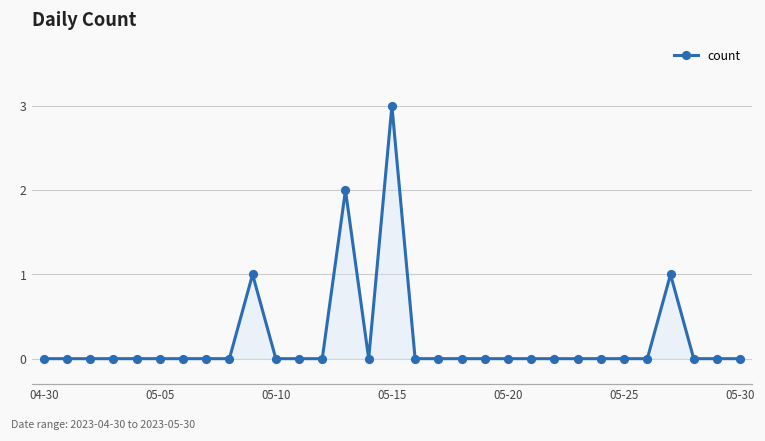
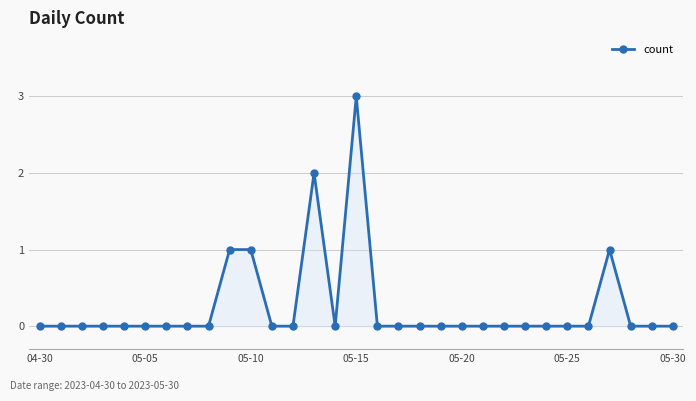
  {
    "04-30": 0,
    "05-05": 0,
-   "05-10": 0,
+   "05-10": 1,
    "05-15": 3,
    "05-20": 0,
    "05-25": 0,
    "05-30": 0
  }
